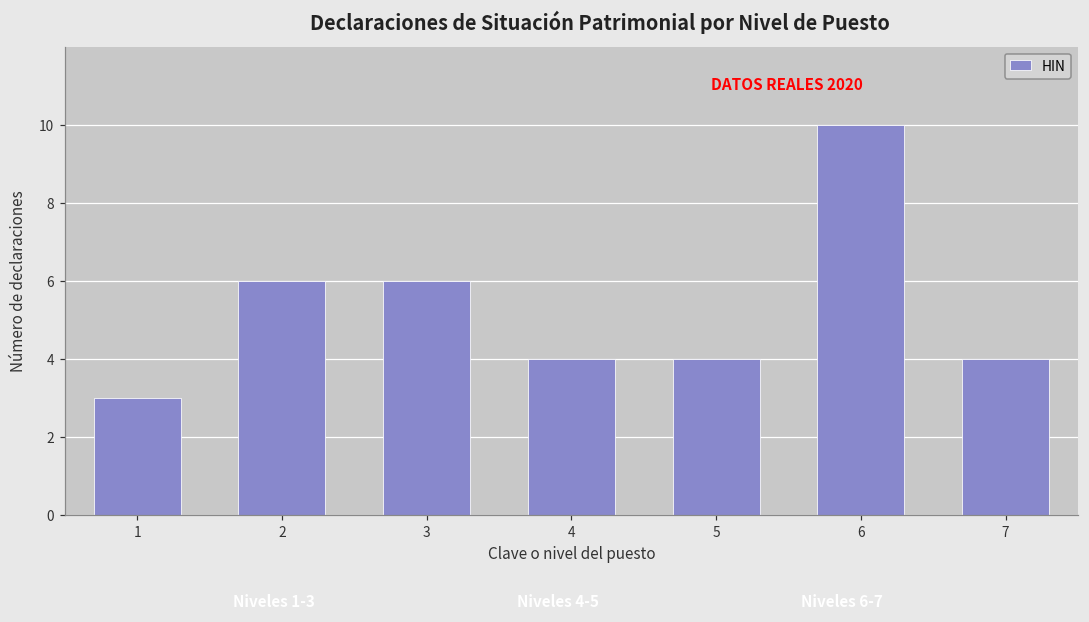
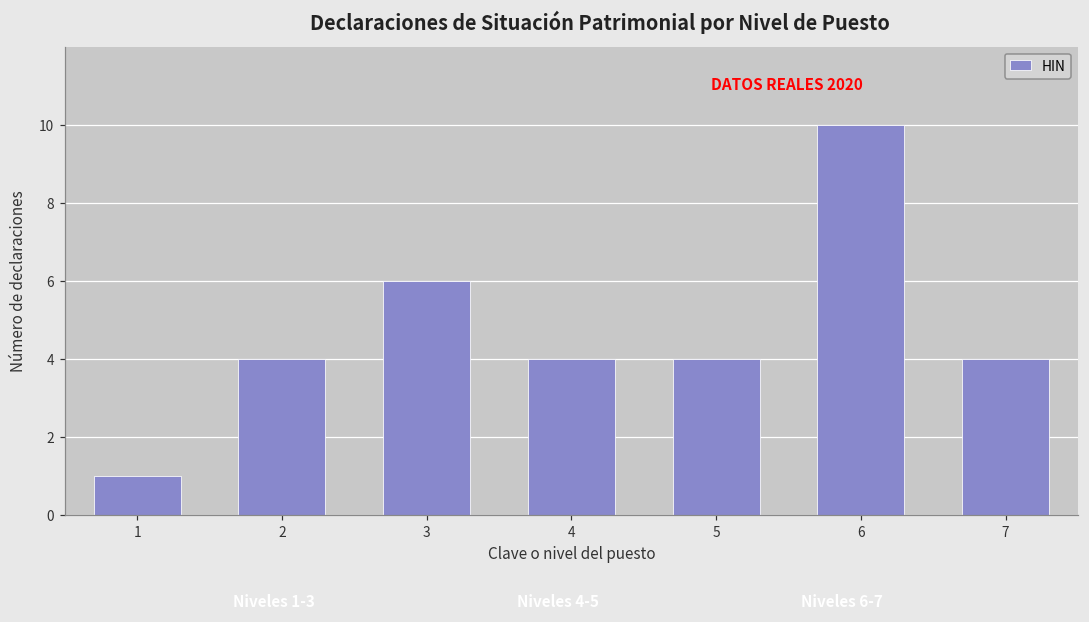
  {
-   "1": 3,
-   "2": 6,
+   "1": 1,
+   "2": 4,
    "3": 6,
    "4": 4,
    "5": 4,
    "6": 10,
    "7": 4
  }
